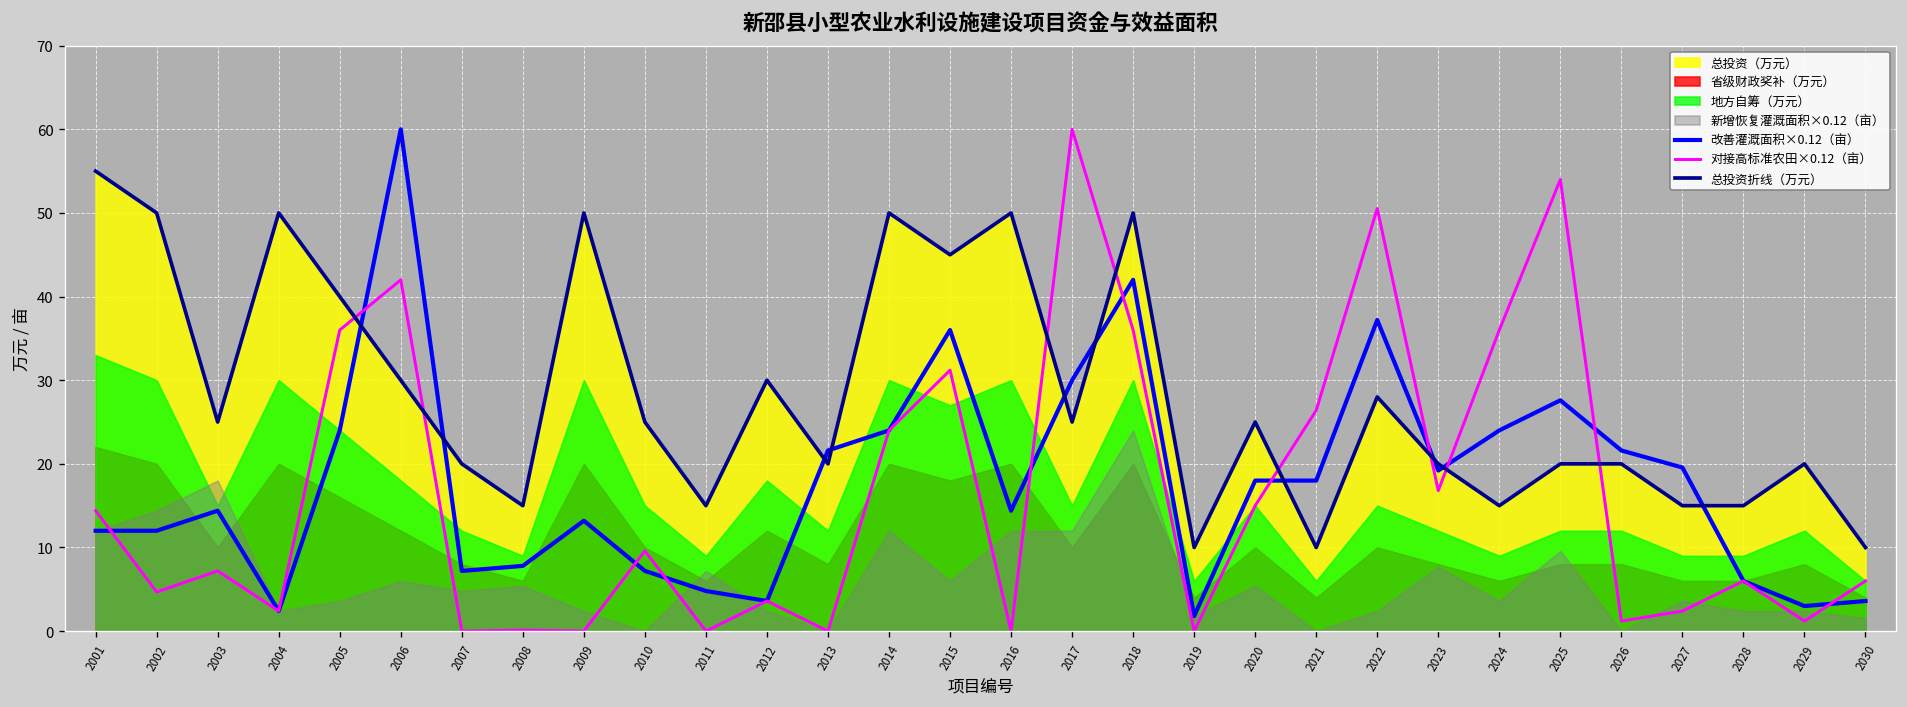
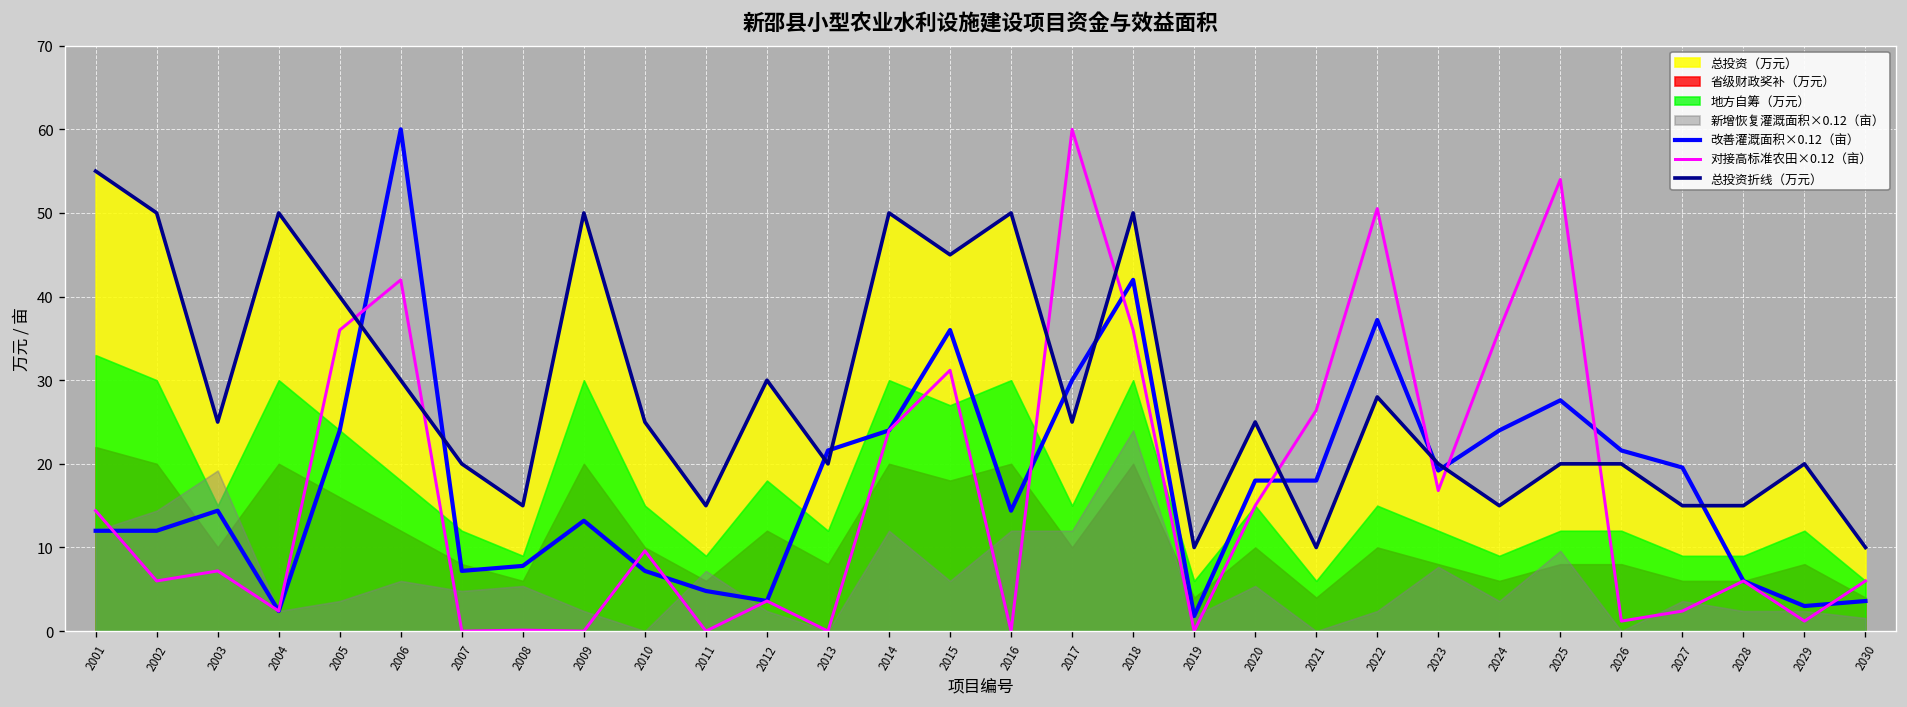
  {
    "总投资（万元）": {
      "2001": 55,
      "2002": 50,
      "2003": 25,
      "2004": 50,
      "2005": 40,
      "2006": 30,
      "2007": 20,
      "2008": 15,
      "2009": 50,
      "2010": 25,
      "2011": 15,
      "2012": 30,
      "2013": 20,
      "2014": 50,
      "2015": 45,
      "2016": 50,
      "2017": 25,
      "2018": 50,
      "2019": 10,
      "2020": 25,
      "2021": 10,
      "2022": 28,
      "2023": 20,
      "2024": 15,
      "2025": 20,
      "2026": 20,
      "2027": 15,
      "2028": 15,
      "2029": 20,
      "2030": 10
    },
    "改善灌溉面积×0.12（亩）": {
      "2002": 12,
      "2003": 14,
      "2006": 60,
      "2007": 7,
      "2008": 8,
      "2009": 13,
      "2010": 7,
      "2011": 5,
      "2013": 22,
      "2015": 36,
      "2016": 14,
      "2017": 30,
      "2018": 42,
      "2020": 18,
      "2021": 18,
      "2022": 37,
      "2023": 19,
      "2024": 24,
      "2025": 28,
      "2026": 22,
      "2027": 20,
      "2029": 3,
      "2030": 4
    },
    "对接高标准农田×0.12（亩）": {
      "2001": 14,
-     "2002": 5,
+     "2002": 6,
      "2003": 7,
      "2005": 36,
      "2006": 42,
      "2007": 0,
      "2008": 0,
      "2009": 0,
      "2010": 10,
      "2011": 0,
      "2015": 31,
      "2016": 0,
      "2017": 60,
      "2018": 36,
      "2019": 0,
      "2021": 26,
      "2022": 51,
      "2023": 17,
      "2024": 36,
      "2025": 54,
      "2026": 1,
      "2027": 2,
      "2029": 1
    },
    "省级财政奖补（万元）": {
      "2001": 22,
      "2002": 20,
      "2003": 10,
      "2004": 20,
      "2005": 16,
      "2006": 12,
      "2007": 8,
      "2008": 6,
      "2009": 20,
      "2010": 10,
      "2011": 6,
      "2012": 12,
      "2013": 8,
      "2014": 20,
      "2015": 18,
      "2016": 20,
      "2017": 10,
      "2018": 20,
      "2019": 4,
      "2020": 10,
      "2021": 4,
      "2022": 10,
      "2024": 6,
      "2025": 8,
      "2026": 8,
      "2027": 6,
      "2029": 8,
      "2030": 4
    },
    "地方自筹（万元）": {
      "2001": 33,
      "2002": 30,
      "2003": 15,
      "2004": 30,
      "2006": 18,
      "2007": 12,
      "2008": 9,
      "2009": 30,
      "2010": 15,
      "2011": 9,
      "2012": 18,
      "2013": 12,
      "2014": 30,
      "2015": 27,
      "2016": 30,
      "2017": 15,
      "2018": 30,
      "2019": 6,
      "2021": 6,
      "2022": 15,
      "2023": 12,
      "2024": 9,
      "2025": 12,
      "2026": 12,
      "2027": 9,
      "2028": 9,
      "2029": 12
    },
    "新增恢复灌溉面积×0.12（亩）": {
      "2002": 14,
-     "2003": 18,
+     "2003": 19,
      "2005": 4,
      "2006": 6,
      "2007": 5,
      "2008": 5,
      "2009": 2,
      "2010": 0,
      "2011": 7,
      "2012": 2,
      "2014": 12,
      "2015": 6,
      "2016": 12,
      "2017": 12,
      "2018": 24,
      "2020": 5,
      "2021": 0,
      "2022": 2,
      "2024": 4,
      "2025": 10,
      "2026": 0,
      "2027": 4,
      "2028": 2,
      "2029": 2,
      "2030": 2
    }
  }
